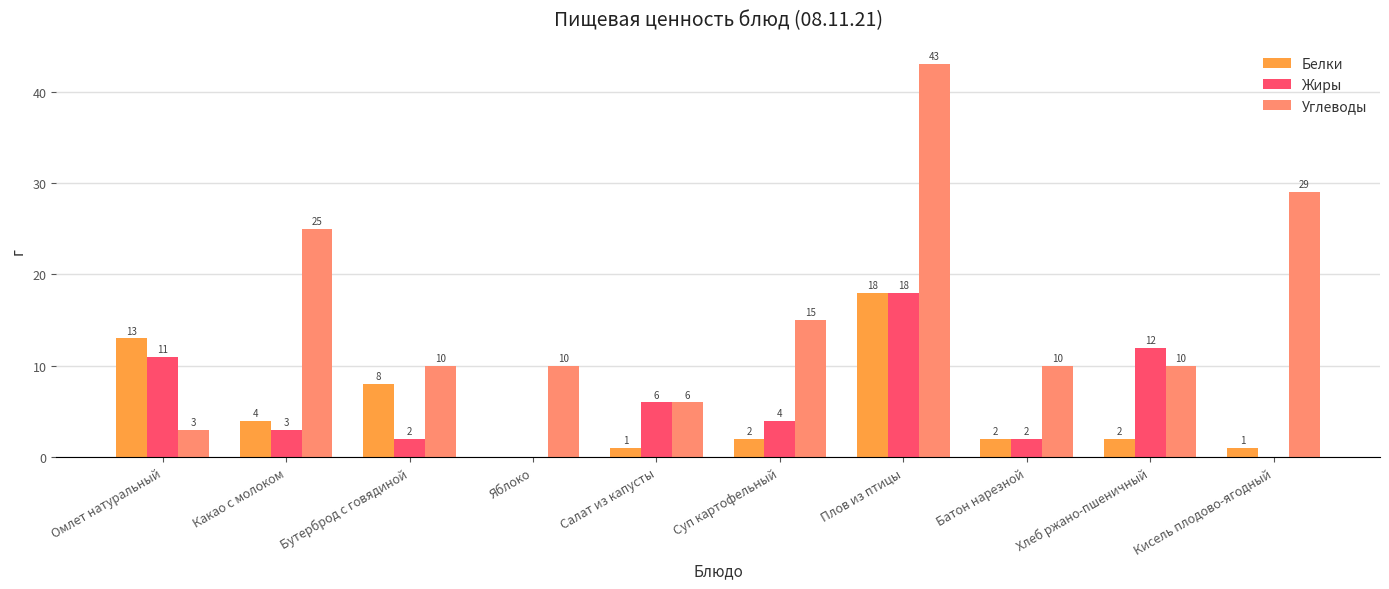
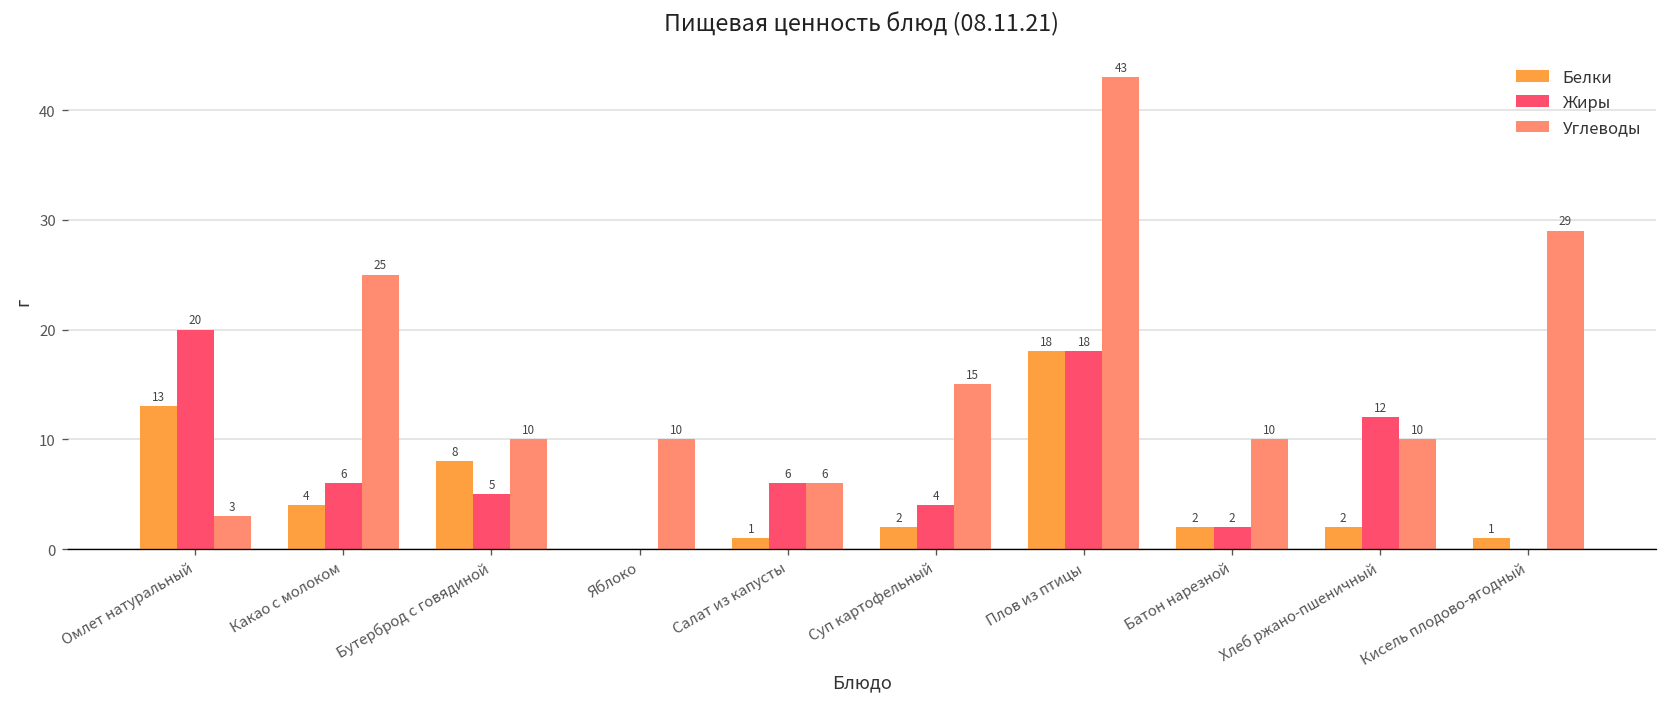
  {
    "Жиры": {
-     "Омлет натуральный": 11,
-     "Какао с молоком": 3,
-     "Бутерброд с говядиной": 2,
+     "Омлет натуральный": 20,
+     "Какао с молоком": 6,
+     "Бутерброд с говядиной": 5,
      "Салат из капусты": 6,
      "Суп картофельный": 4,
      "Плов из птицы": 18,
      "Батон нарезной": 2,
      "Хлеб ржано-пшеничный": 12
    }
  }
